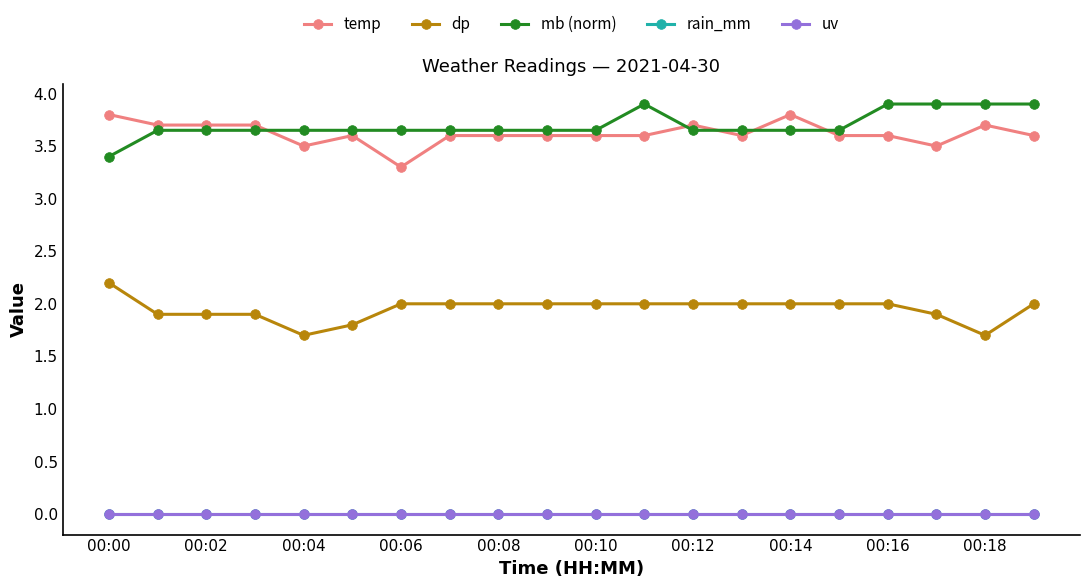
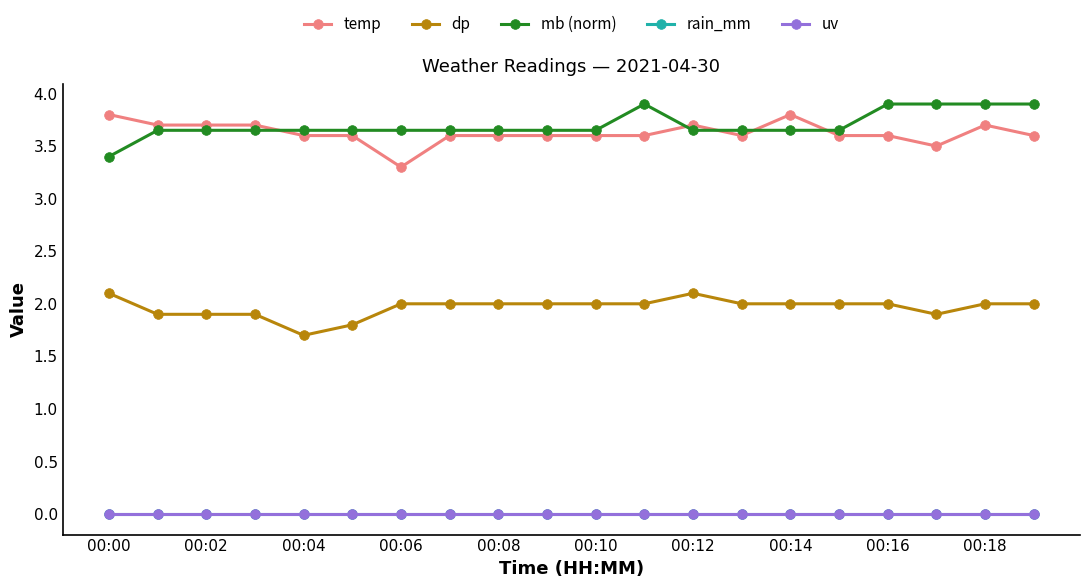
  {
    "temp": {
      "00:00": 3.8,
      "00:02": 3.7,
-     "00:04": 3.5,
+     "00:04": 3.6,
      "00:06": 3.3,
      "00:08": 3.6,
      "00:10": 3.6,
      "00:12": 3.7,
      "00:14": 3.8,
      "00:16": 3.6,
      "00:18": 3.7
    },
    "dp": {
-     "00:00": 2.2,
+     "00:00": 2.1,
      "00:02": 1.9,
      "00:04": 1.7,
      "00:06": 2.0,
      "00:08": 2.0,
      "00:10": 2.0,
-     "00:12": 2.0,
+     "00:12": 2.1,
      "00:14": 2.0,
      "00:16": 2.0,
-     "00:18": 1.7
+     "00:18": 2.0
    },
    "mb (norm)": {
      "00:00": 3.4,
      "00:02": 3.65,
      "00:04": 3.65,
      "00:06": 3.65,
      "00:08": 3.65,
      "00:10": 3.65,
      "00:12": 3.65,
      "00:14": 3.65,
      "00:16": 3.9,
      "00:18": 3.9
    },
    "uv": {
      "00:00": 0.0,
      "00:02": 0.0,
      "00:04": 0.0,
      "00:06": 0.0,
      "00:08": 0.0,
      "00:10": 0.0,
      "00:12": 0.0,
      "00:14": 0.0,
      "00:16": 0.0,
      "00:18": 0.0
    }
  }
